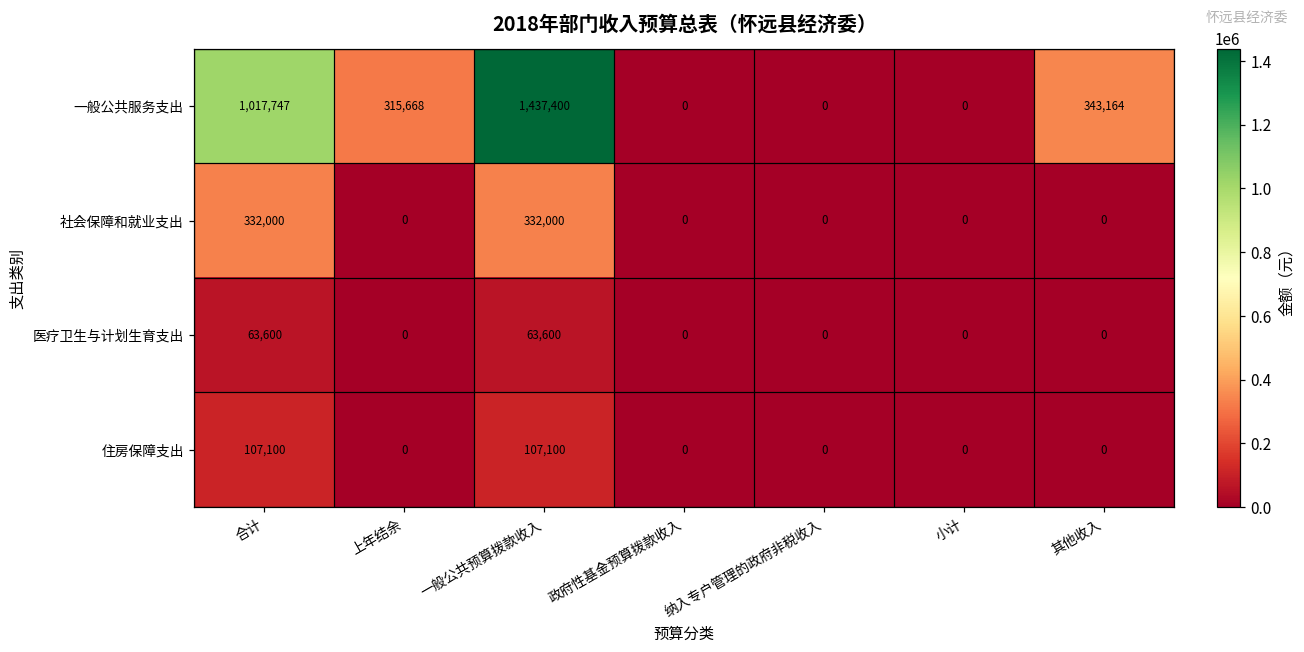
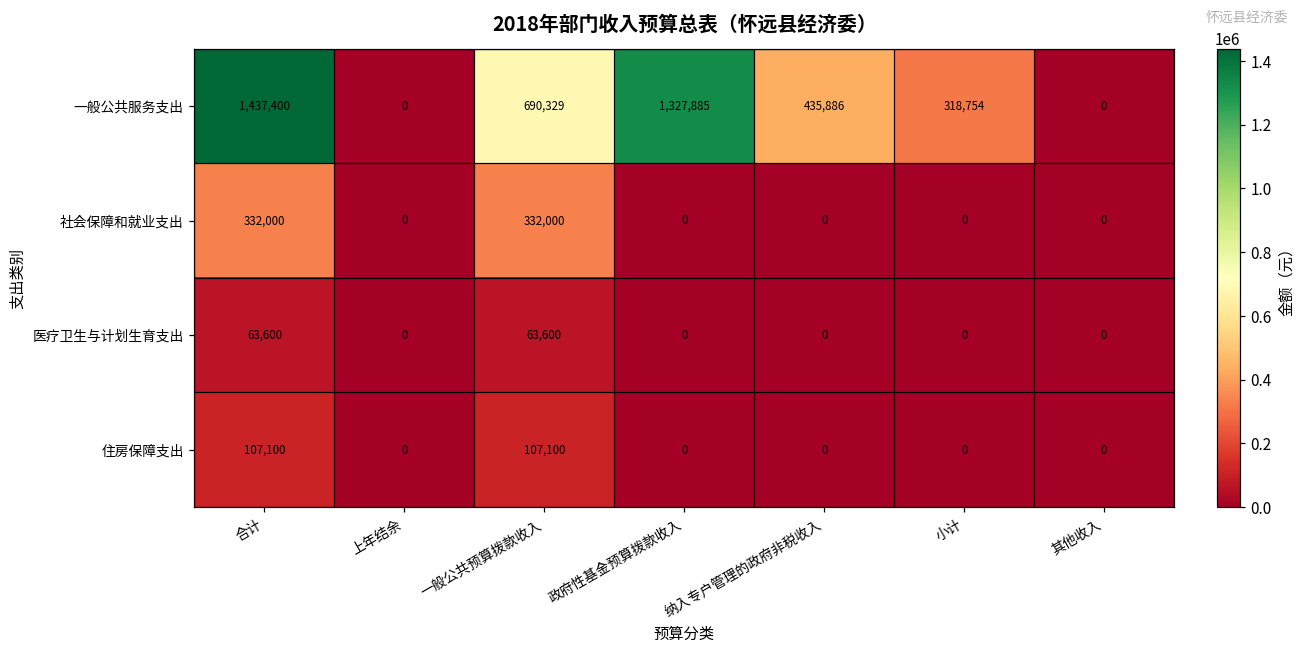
  {
    "一般公共服务支出": {
-     "合计": "1,017,747",
-     "上年结余": "315,668",
-     "一般公共预算拨款收入": "1,437,400",
-     "政府性基金预算拨款收入": "0",
-     "纳入专户管理的政府非税收入": "0",
-     "小计": "0",
-     "其他收入": "343,164"
+     "合计": "1,437,400",
+     "上年结余": "0",
+     "一般公共预算拨款收入": "690,329",
+     "政府性基金预算拨款收入": "1,327,885",
+     "纳入专户管理的政府非税收入": "435,886",
+     "小计": "318,754",
+     "其他收入": "0"
    },
    "社会保障和就业支出": {
      "合计": "332,000",
      "上年结余": "0",
      "一般公共预算拨款收入": "332,000",
      "政府性基金预算拨款收入": "0",
      "纳入专户管理的政府非税收入": "0",
      "小计": "0",
      "其他收入": "0"
    },
    "医疗卫生与计划生育支出": {
      "合计": "63,600",
      "上年结余": "0",
      "一般公共预算拨款收入": "63,600",
      "政府性基金预算拨款收入": "0",
      "纳入专户管理的政府非税收入": "0",
      "小计": "0",
      "其他收入": "0"
    },
    "住房保障支出": {
      "合计": "107,100",
      "上年结余": "0",
      "一般公共预算拨款收入": "107,100",
      "政府性基金预算拨款收入": "0",
      "纳入专户管理的政府非税收入": "0",
      "小计": "0",
      "其他收入": "0"
    }
  }
